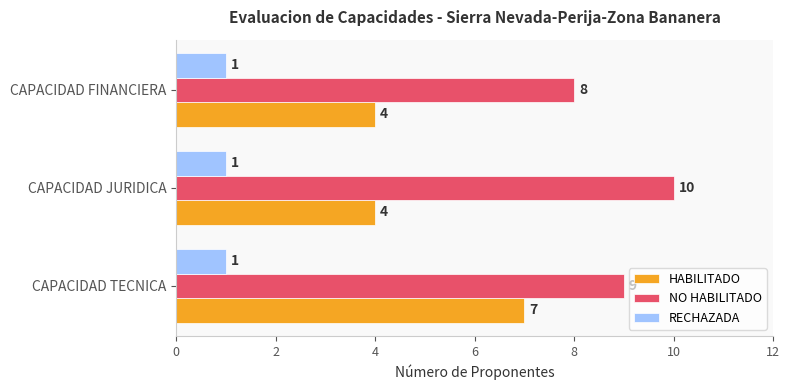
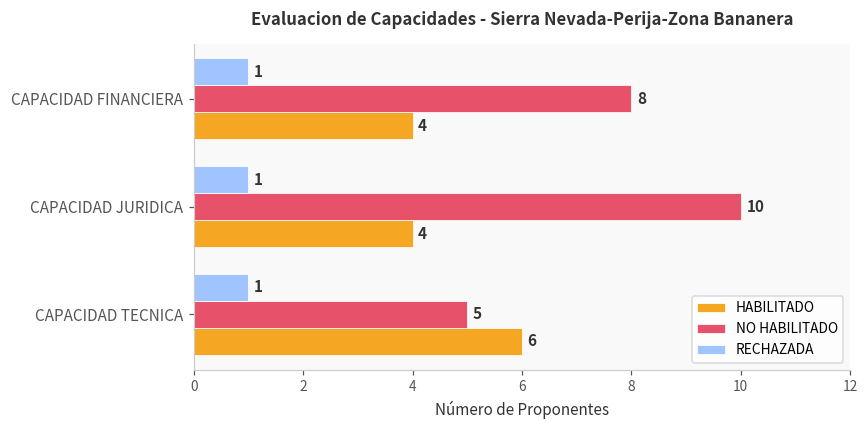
  {
    "HABILITADO": {
      "CAPACIDAD FINANCIERA": 4,
      "CAPACIDAD JURIDICA": 4,
-     "CAPACIDAD TECNICA": 7
+     "CAPACIDAD TECNICA": 6
    },
    "NO HABILITADO": {
-     "CAPACIDAD TECNICA": 9
+     "CAPACIDAD TECNICA": 5
    },
    "RECHAZADA": {
      "CAPACIDAD FINANCIERA": 1,
      "CAPACIDAD JURIDICA": 1,
      "CAPACIDAD TECNICA": 1
    }
  }
